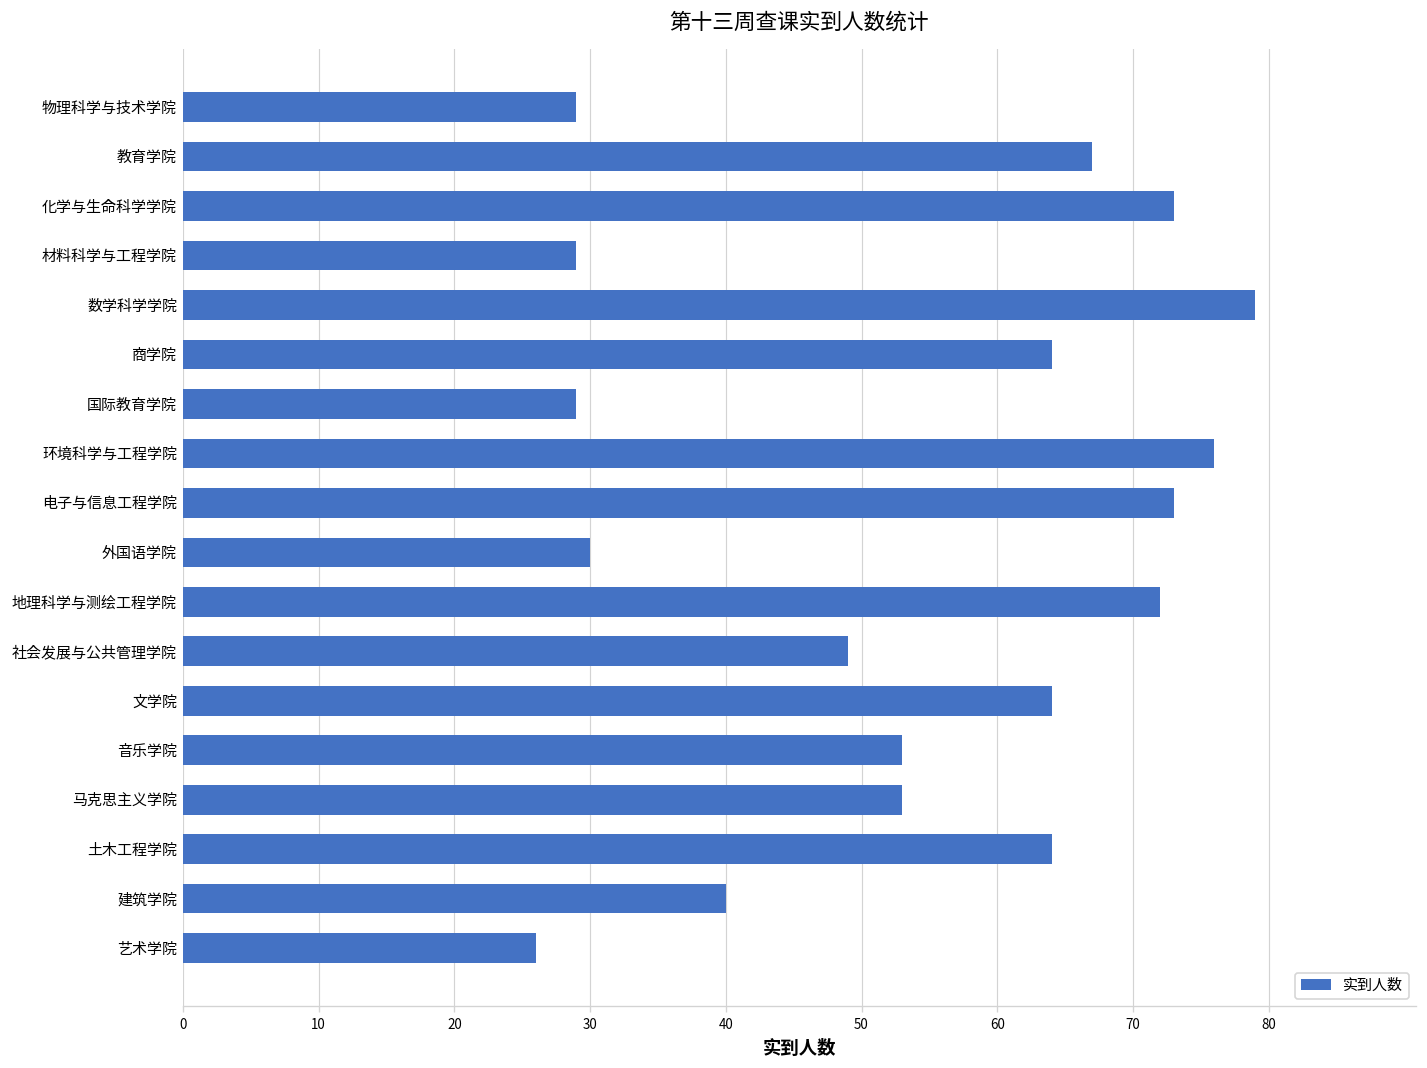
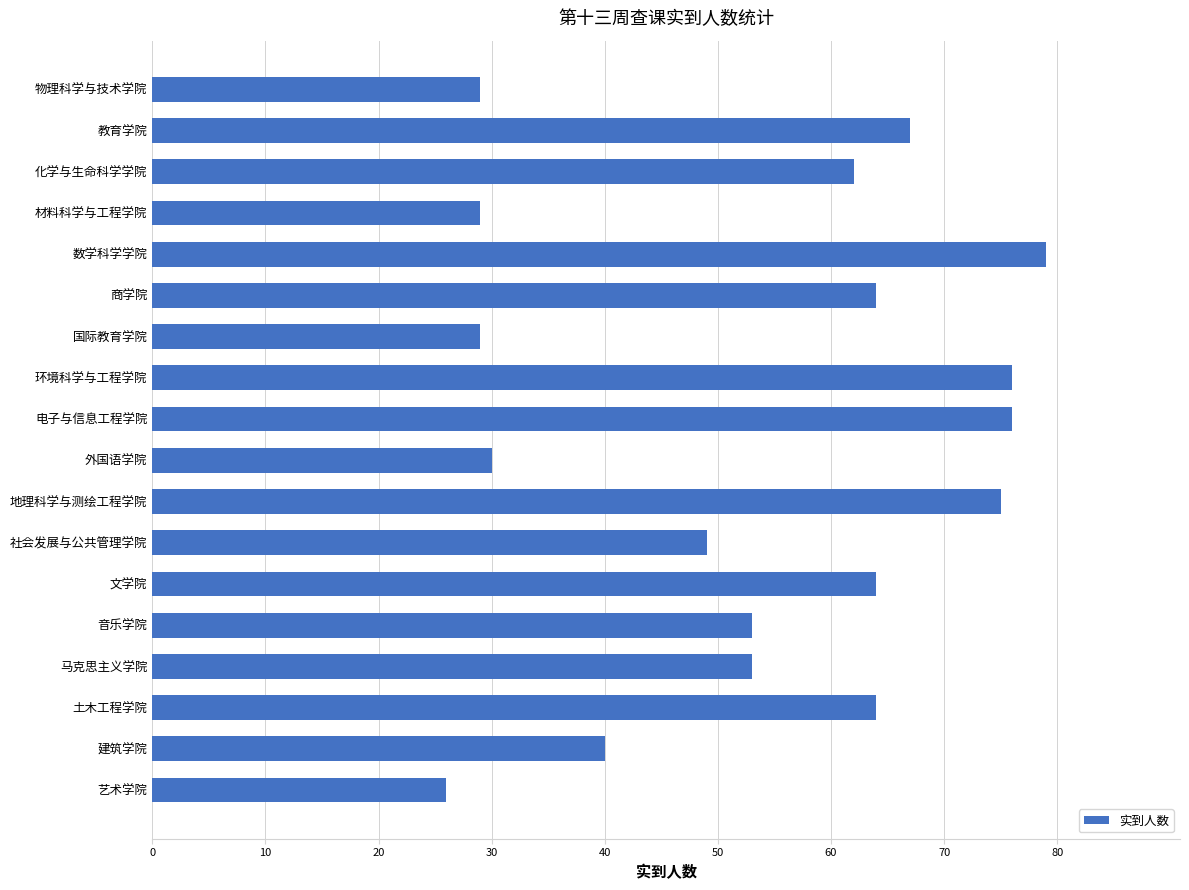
  {
    "物理科学与技术学院": 29,
    "教育学院": 67,
-   "化学与生命科学学院": 73,
+   "化学与生命科学学院": 62,
    "材料科学与工程学院": 29,
    "数学科学学院": 79,
    "商学院": 64,
    "国际教育学院": 29,
    "环境科学与工程学院": 76,
-   "电子与信息工程学院": 73,
+   "电子与信息工程学院": 76,
    "外国语学院": 30,
-   "地理科学与测绘工程学院": 72,
+   "地理科学与测绘工程学院": 75,
    "社会发展与公共管理学院": 49,
    "文学院": 64,
    "音乐学院": 53,
    "马克思主义学院": 53,
    "土木工程学院": 64,
    "建筑学院": 40,
    "艺术学院": 26
  }
